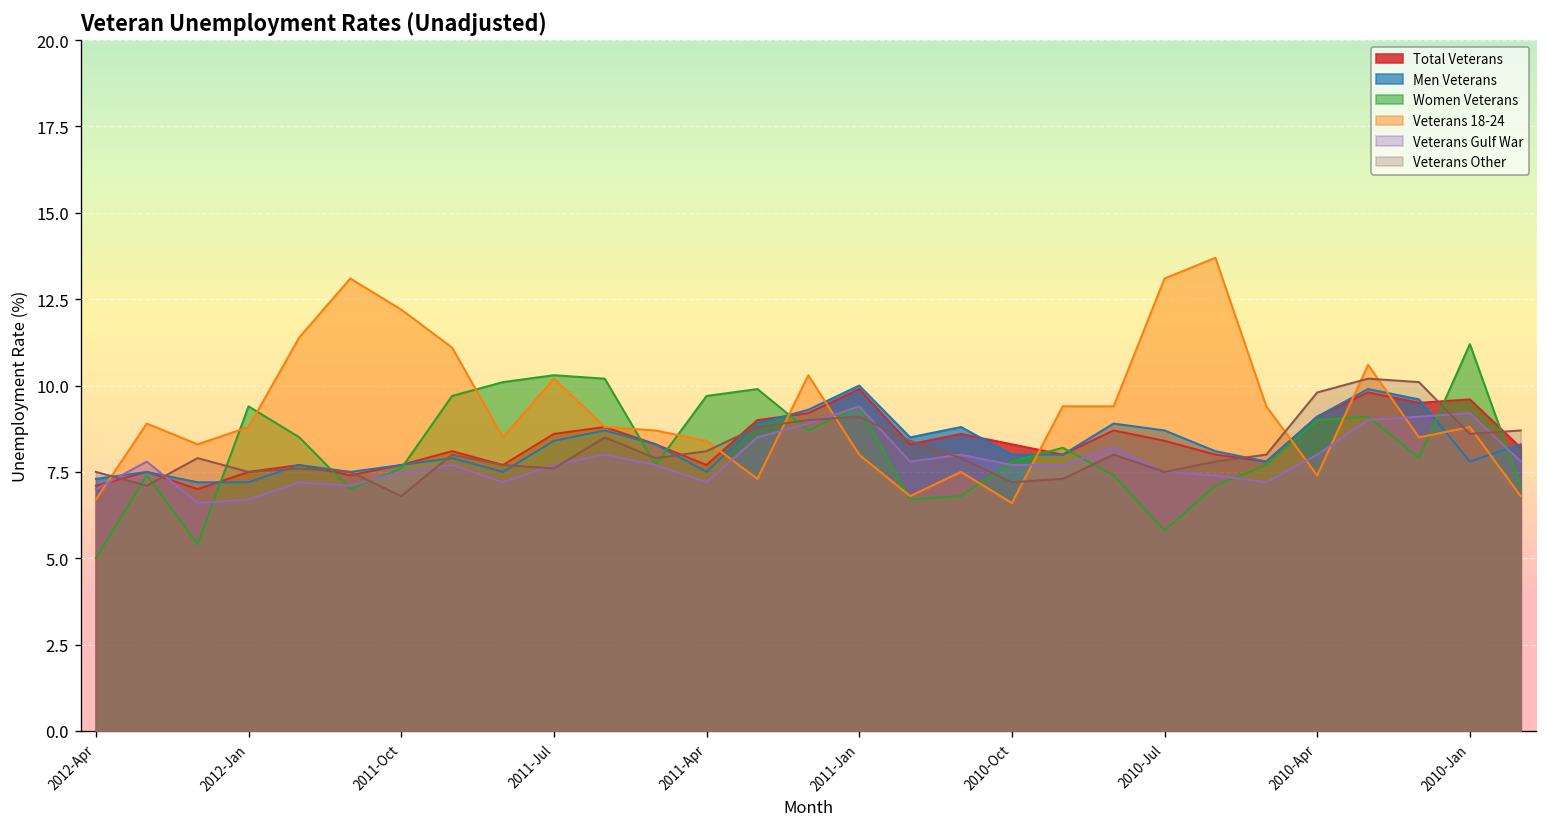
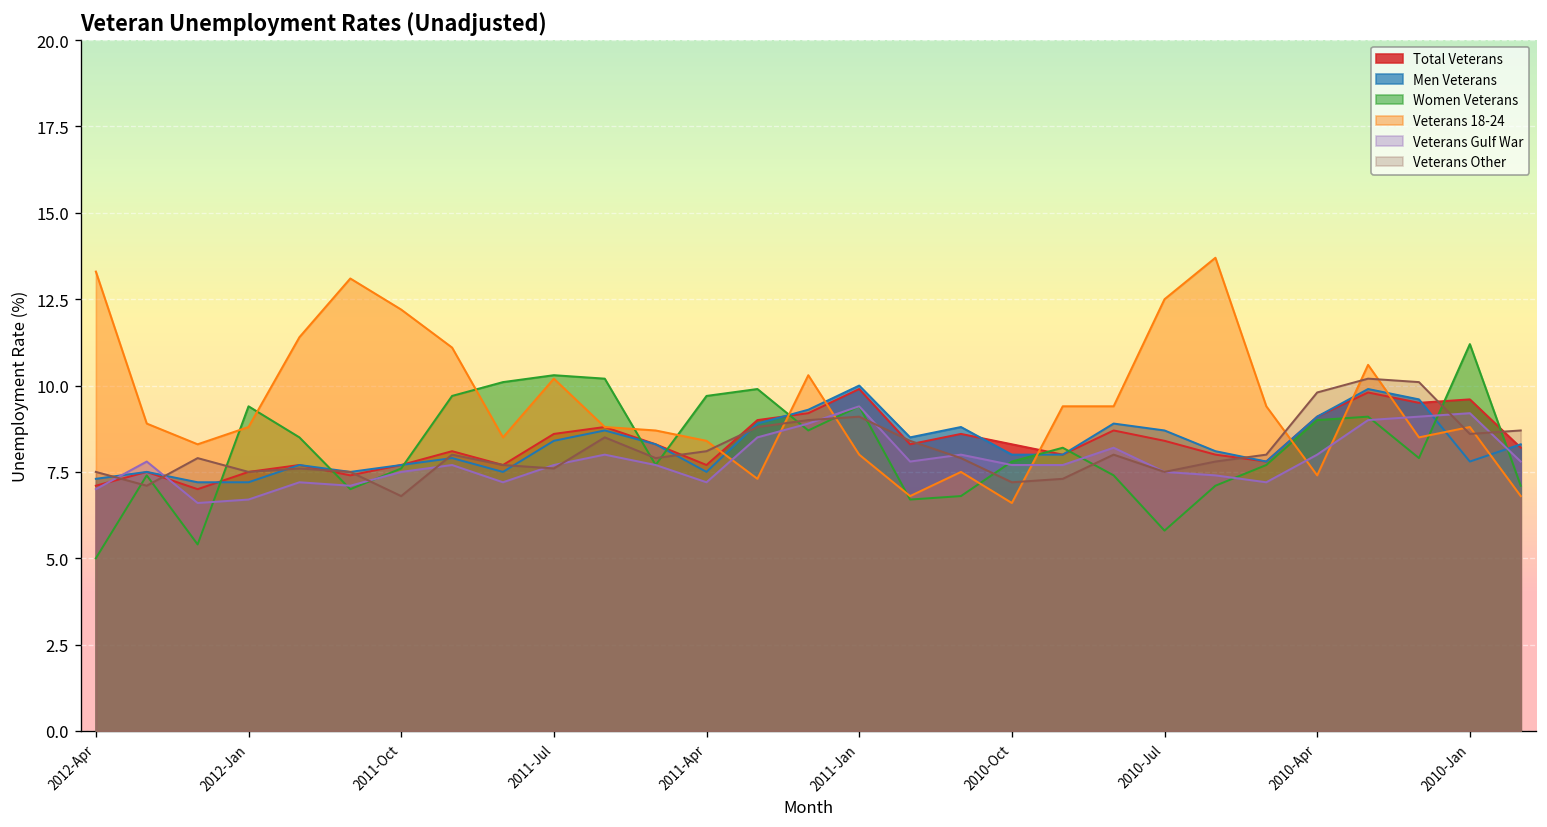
  {
    "Total Veterans": {
      "2012-Apr": 7.1,
      "2011-Jul": 8.6,
      "2011-Apr": 7.7,
      "2011-Jan": 9.9,
      "2010-Oct": 8.3,
      "2010-Jul": 8.4,
      "2010-Jan": 9.6
    },
    "Men Veterans": {
      "2012-Apr": 7.3,
      "2012-Jan": 7.2,
      "2011-Jul": 8.4,
      "2011-Apr": 7.5,
      "2011-Jan": 10.0,
      "2010-Oct": 8.0,
      "2010-Jul": 8.7,
      "2010-Jan": 7.8
    },
    "Women Veterans": {
      "2012-Apr": 5.0,
      "2012-Jan": 9.4,
      "2011-Oct": 7.6,
      "2011-Jul": 10.3,
      "2011-Apr": 9.7,
      "2010-Oct": 7.8,
      "2010-Jul": 5.8,
      "2010-Apr": 9.0,
      "2010-Jan": 11.2
    },
    "Veterans 18-24": {
-     "2012-Apr": 6.7,
+     "2012-Apr": 13.3,
      "2012-Jan": 8.8,
      "2011-Oct": 12.2,
      "2011-Jul": 10.2,
      "2011-Apr": 8.4,
      "2011-Jan": 8.0,
      "2010-Oct": 6.6,
-     "2010-Jul": 13.1,
+     "2010-Jul": 12.5,
      "2010-Apr": 7.4,
      "2010-Jan": 8.8
    }
  }
